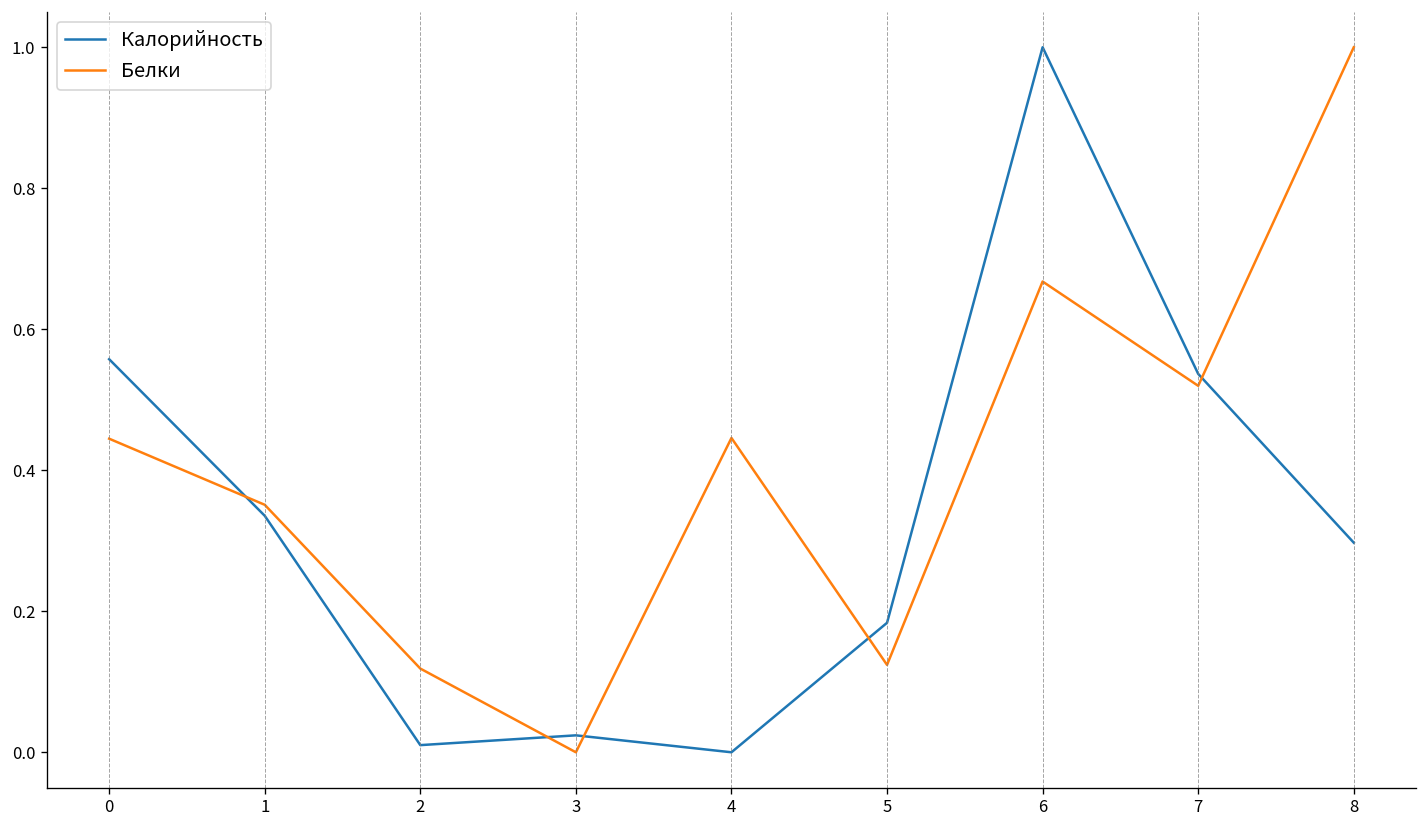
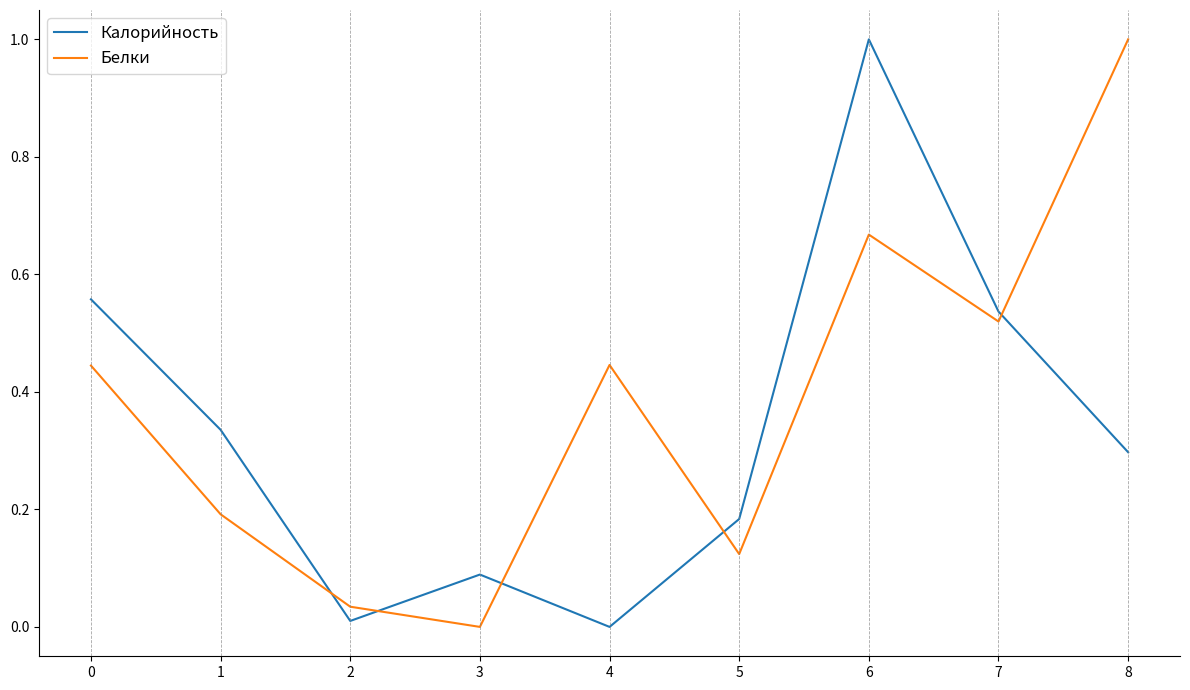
  {
    "Калорийность": {
      "0": 0.56,
      "1": 0.34,
      "2": 0.01,
-     "3": 0.02,
+     "3": 0.09,
      "4": 0.00,
      "5": 0.18,
      "6": 1.00,
      "7": 0.54,
      "8": 0.30
    },
    "Белки": {
      "0": 0.44,
-     "1": 0.35,
-     "2": 0.12,
+     "1": 0.19,
+     "2": 0.03,
      "3": 0.00,
      "4": 0.45,
      "5": 0.12,
      "6": 0.67,
      "7": 0.52,
      "8": 1.00
    }
  }
